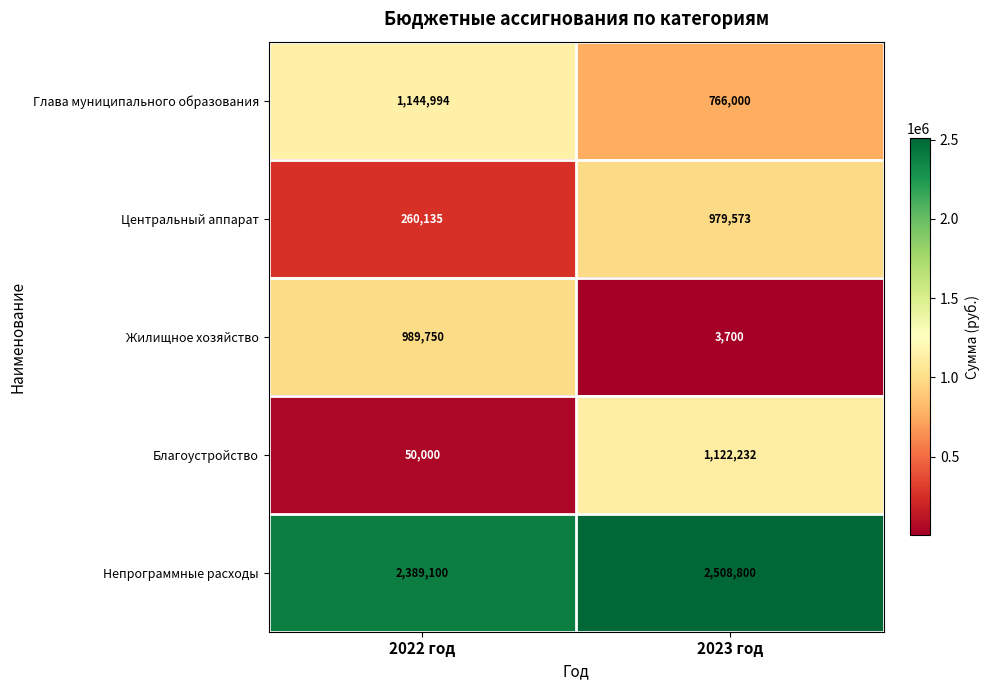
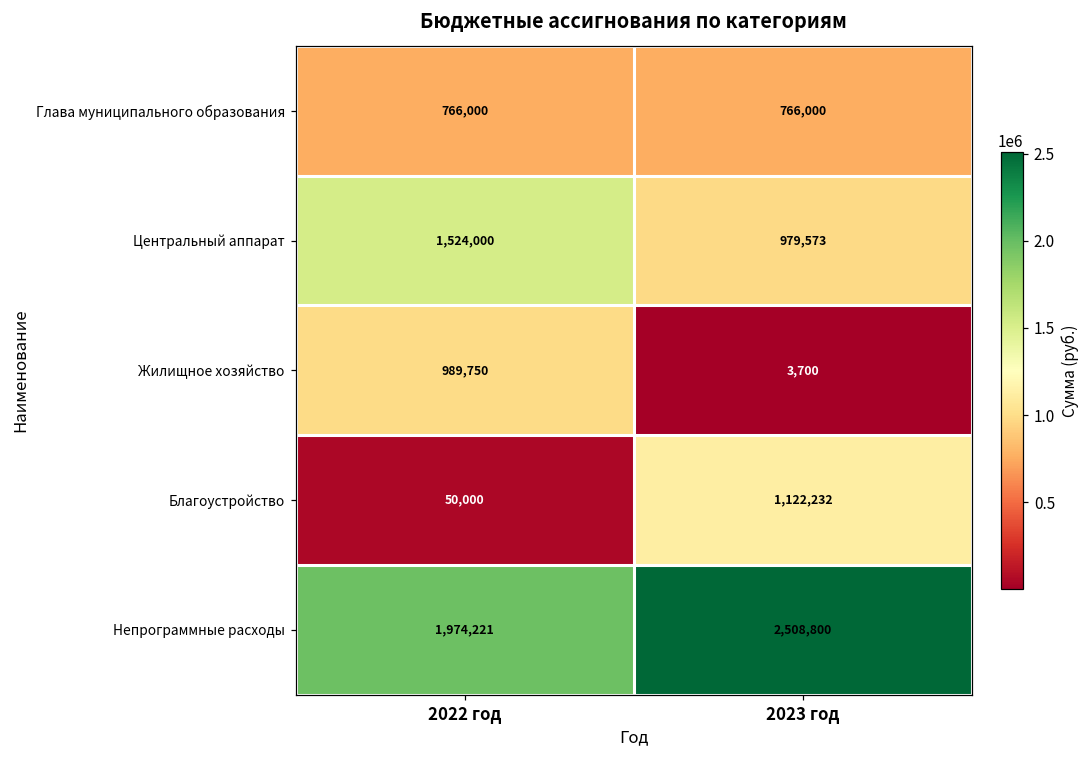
  {
    "Глава муниципального образования": {
-     "2022 год": "1,144,994",
+     "2022 год": "766,000",
      "2023 год": "766,000"
    },
    "Центральный аппарат": {
-     "2022 год": "260,135",
+     "2022 год": "1,524,000",
      "2023 год": "979,573"
    },
    "Жилищное хозяйство": {
      "2022 год": "989,750",
      "2023 год": "3,700"
    },
    "Благоустройство": {
      "2022 год": "50,000",
      "2023 год": "1,122,232"
    },
    "Непрограммные расходы": {
-     "2022 год": "2,389,100",
+     "2022 год": "1,974,221",
      "2023 год": "2,508,800"
    }
  }
